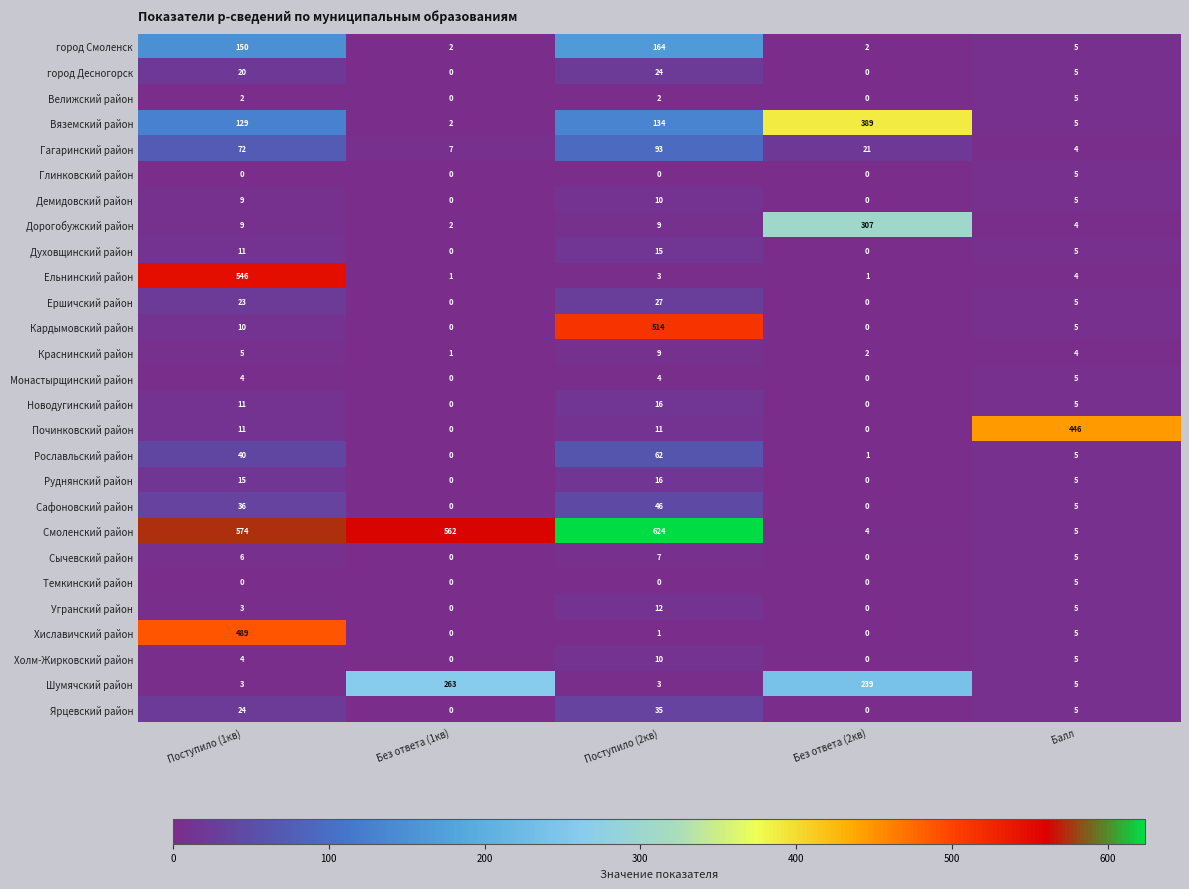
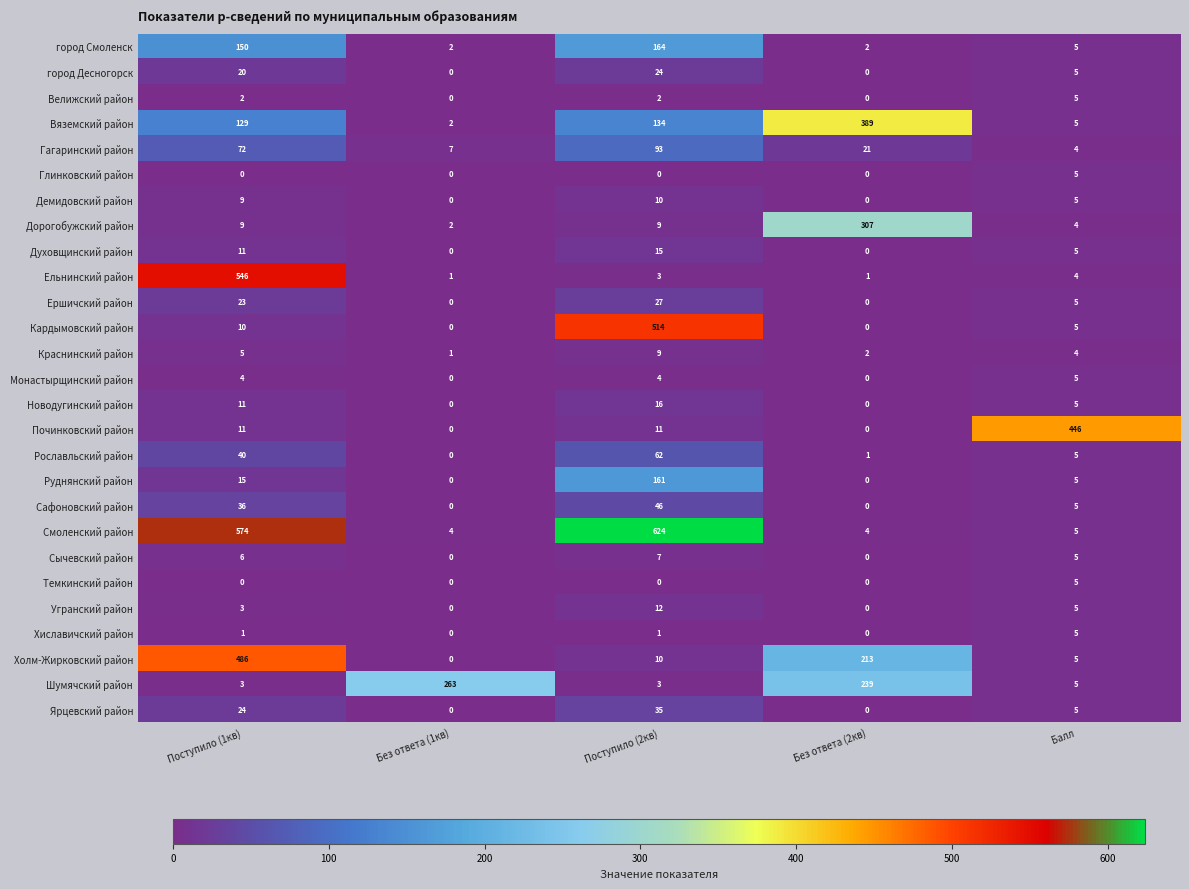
  {
    "город Смоленск": {
      "Поступило (1кв)": 150,
      "Без ответа (1кв)": 2,
      "Поступило (2кв)": 164,
      "Без ответа (2кв)": 2,
      "Балл": 5
    },
    "город Десногорск": {
      "Поступило (1кв)": 20,
      "Без ответа (1кв)": 0,
      "Поступило (2кв)": 24,
      "Без ответа (2кв)": 0,
      "Балл": 5
    },
    "Велижский район": {
      "Поступило (1кв)": 2,
      "Без ответа (1кв)": 0,
      "Поступило (2кв)": 2,
      "Без ответа (2кв)": 0,
      "Балл": 5
    },
    "Вяземский район": {
      "Поступило (1кв)": 129,
      "Без ответа (1кв)": 2,
      "Поступило (2кв)": 134,
      "Без ответа (2кв)": 389,
      "Балл": 5
    },
    "Гагаринский район": {
      "Поступило (1кв)": 72,
      "Без ответа (1кв)": 7,
      "Поступило (2кв)": 93,
      "Без ответа (2кв)": 21,
      "Балл": 4
    },
    "Глинковский район": {
      "Поступило (1кв)": 0,
      "Без ответа (1кв)": 0,
      "Поступило (2кв)": 0,
      "Без ответа (2кв)": 0,
      "Балл": 5
    },
    "Демидовский район": {
      "Поступило (1кв)": 9,
      "Без ответа (1кв)": 0,
      "Поступило (2кв)": 10,
      "Без ответа (2кв)": 0,
      "Балл": 5
    },
    "Дорогобужский район": {
      "Поступило (1кв)": 9,
      "Без ответа (1кв)": 2,
      "Поступило (2кв)": 9,
      "Без ответа (2кв)": 307,
      "Балл": 4
    },
    "Духовщинский район": {
      "Поступило (1кв)": 11,
      "Без ответа (1кв)": 0,
      "Поступило (2кв)": 15,
      "Без ответа (2кв)": 0,
      "Балл": 5
    },
    "Ельнинский район": {
      "Поступило (1кв)": 546,
      "Без ответа (1кв)": 1,
      "Поступило (2кв)": 3,
      "Без ответа (2кв)": 1,
      "Балл": 4
    },
    "Ершичский район": {
      "Поступило (1кв)": 23,
      "Без ответа (1кв)": 0,
      "Поступило (2кв)": 27,
      "Без ответа (2кв)": 0,
      "Балл": 5
    },
    "Кардымовский район": {
      "Поступило (1кв)": 10,
      "Без ответа (1кв)": 0,
      "Поступило (2кв)": 514,
      "Без ответа (2кв)": 0,
      "Балл": 5
    },
    "Краснинский район": {
      "Поступило (1кв)": 5,
      "Без ответа (1кв)": 1,
      "Поступило (2кв)": 9,
      "Без ответа (2кв)": 2,
      "Балл": 4
    },
    "Монастырщинский район": {
      "Поступило (1кв)": 4,
      "Без ответа (1кв)": 0,
      "Поступило (2кв)": 4,
      "Без ответа (2кв)": 0,
      "Балл": 5
    },
    "Новодугинский район": {
      "Поступило (1кв)": 11,
      "Без ответа (1кв)": 0,
      "Поступило (2кв)": 16,
      "Без ответа (2кв)": 0,
      "Балл": 5
    },
    "Починковский район": {
      "Поступило (1кв)": 11,
      "Без ответа (1кв)": 0,
      "Поступило (2кв)": 11,
      "Без ответа (2кв)": 0,
      "Балл": 446
    },
    "Рославльский район": {
      "Поступило (1кв)": 40,
      "Без ответа (1кв)": 0,
      "Поступило (2кв)": 62,
      "Без ответа (2кв)": 1,
      "Балл": 5
    },
    "Руднянский район": {
      "Поступило (1кв)": 15,
      "Без ответа (1кв)": 0,
-     "Поступило (2кв)": 16,
+     "Поступило (2кв)": 161,
      "Без ответа (2кв)": 0,
      "Балл": 5
    },
    "Сафоновский район": {
      "Поступило (1кв)": 36,
      "Без ответа (1кв)": 0,
      "Поступило (2кв)": 46,
      "Без ответа (2кв)": 0,
      "Балл": 5
    },
    "Смоленский район": {
      "Поступило (1кв)": 574,
-     "Без ответа (1кв)": 562,
+     "Без ответа (1кв)": 4,
      "Поступило (2кв)": 624,
      "Без ответа (2кв)": 4,
      "Балл": 5
    },
    "Сычевский район": {
      "Поступило (1кв)": 6,
      "Без ответа (1кв)": 0,
      "Поступило (2кв)": 7,
      "Без ответа (2кв)": 0,
      "Балл": 5
    },
    "Темкинский район": {
      "Поступило (1кв)": 0,
      "Без ответа (1кв)": 0,
      "Поступило (2кв)": 0,
      "Без ответа (2кв)": 0,
      "Балл": 5
    },
    "Угранский район": {
      "Поступило (1кв)": 3,
      "Без ответа (1кв)": 0,
      "Поступило (2кв)": 12,
      "Без ответа (2кв)": 0,
      "Балл": 5
    },
    "Хиславичский район": {
-     "Поступило (1кв)": 489,
+     "Поступило (1кв)": 1,
      "Без ответа (1кв)": 0,
      "Поступило (2кв)": 1,
      "Без ответа (2кв)": 0,
      "Балл": 5
    },
    "Холм-Жирковский район": {
-     "Поступило (1кв)": 4,
+     "Поступило (1кв)": 486,
      "Без ответа (1кв)": 0,
      "Поступило (2кв)": 10,
-     "Без ответа (2кв)": 0,
+     "Без ответа (2кв)": 213,
      "Балл": 5
    },
    "Шумячский район": {
      "Поступило (1кв)": 3,
      "Без ответа (1кв)": 263,
      "Поступило (2кв)": 3,
      "Без ответа (2кв)": 239,
      "Балл": 5
    },
    "Ярцевский район": {
      "Поступило (1кв)": 24,
      "Без ответа (1кв)": 0,
      "Поступило (2кв)": 35,
      "Без ответа (2кв)": 0,
      "Балл": 5
    }
  }
